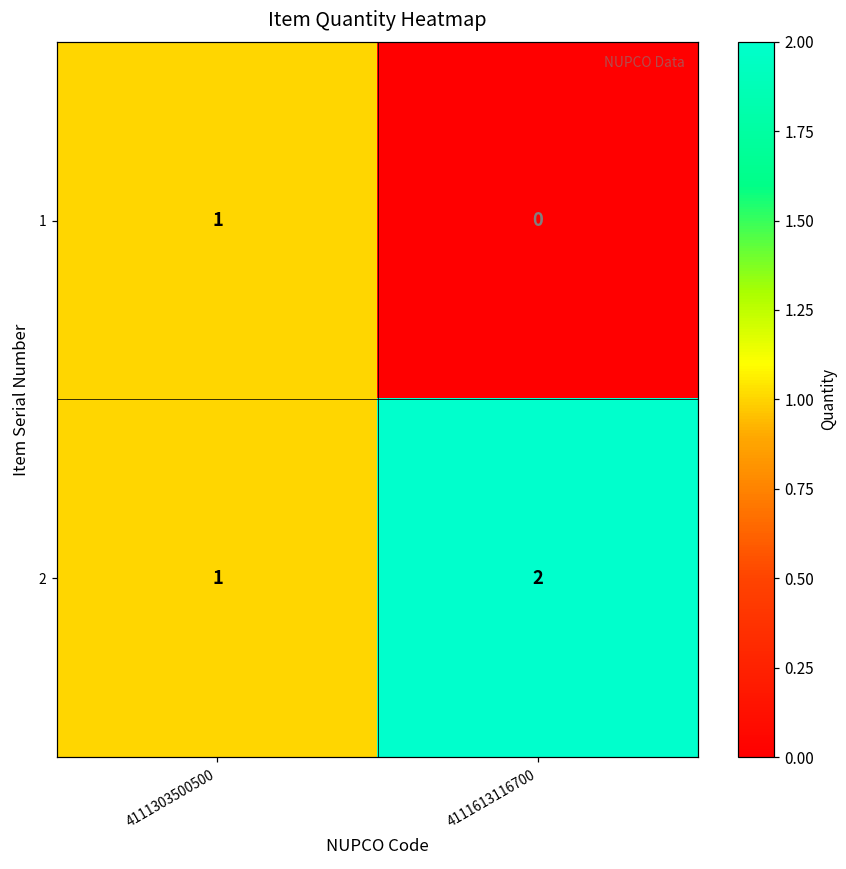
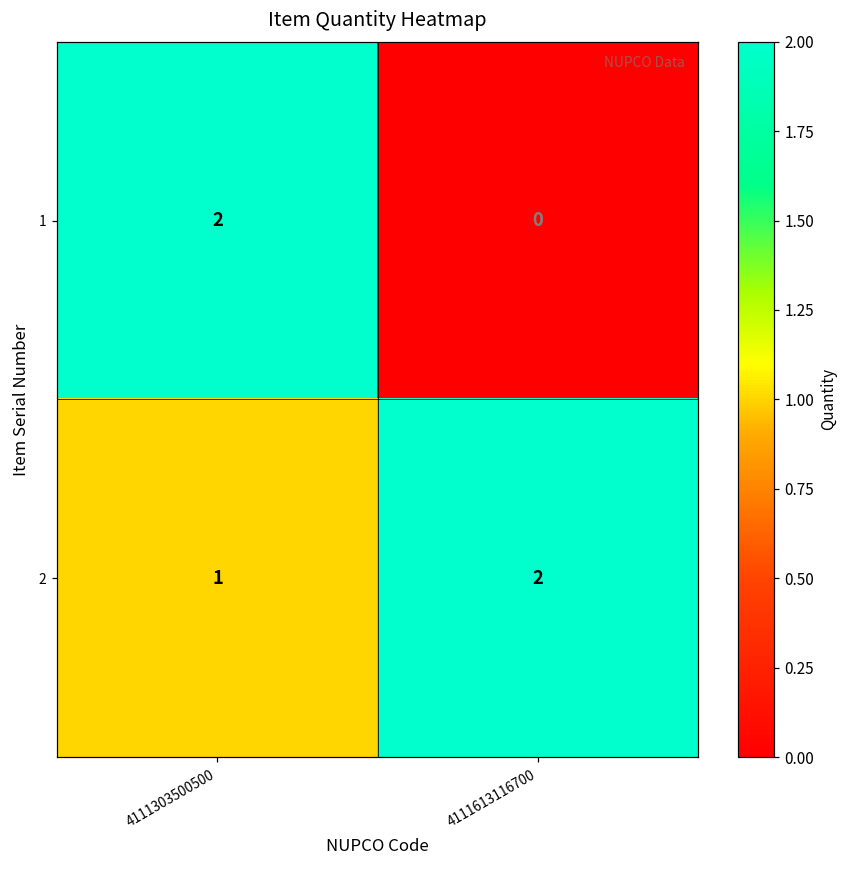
  {
    "1": {
-     "4111303500500": 1
+     "4111303500500": 2
    },
    "2": {
      "4111303500500": 1,
      "4111613116700": 2
    }
  }
